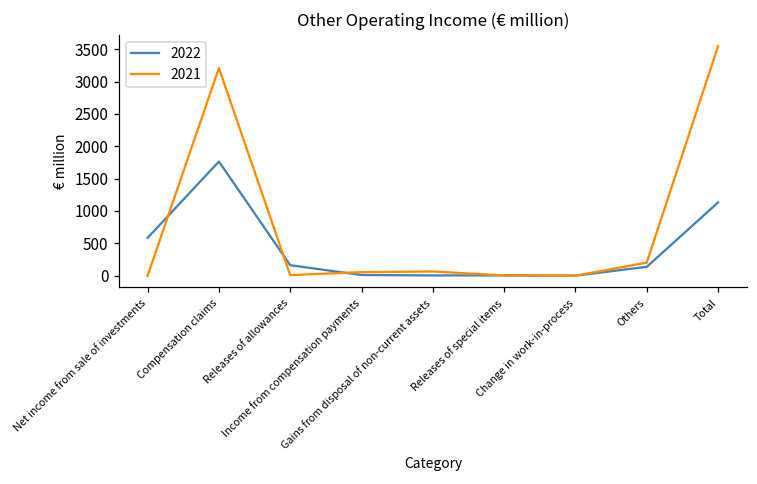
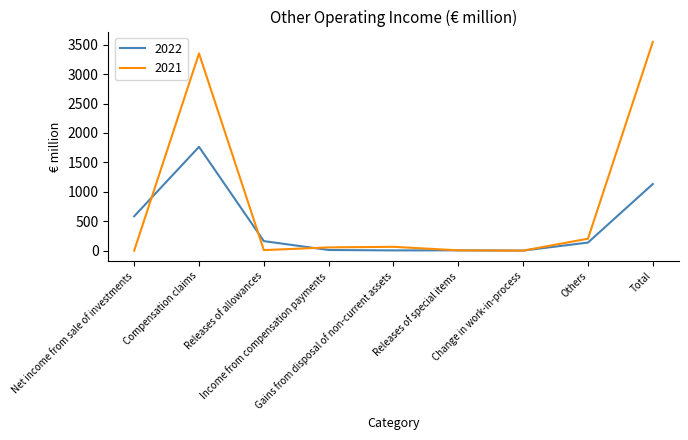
  {
    "2022": {
      "Net income from sale of investments": 600,
      "Compensation claims": 1800,
      "Releases of allowances": 200,
      "Income from compensation payments": 0,
      "Gains from disposal of non-current assets": 0,
      "Others": 100,
      "Total": 1100
    },
    "2021": {
      "Net income from sale of investments": 0,
-     "Compensation claims": 3200,
+     "Compensation claims": 3400,
      "Releases of allowances": 0,
      "Income from compensation payments": 100,
      "Gains from disposal of non-current assets": 100,
      "Others": 200,
      "Total": 3500
    }
  }
